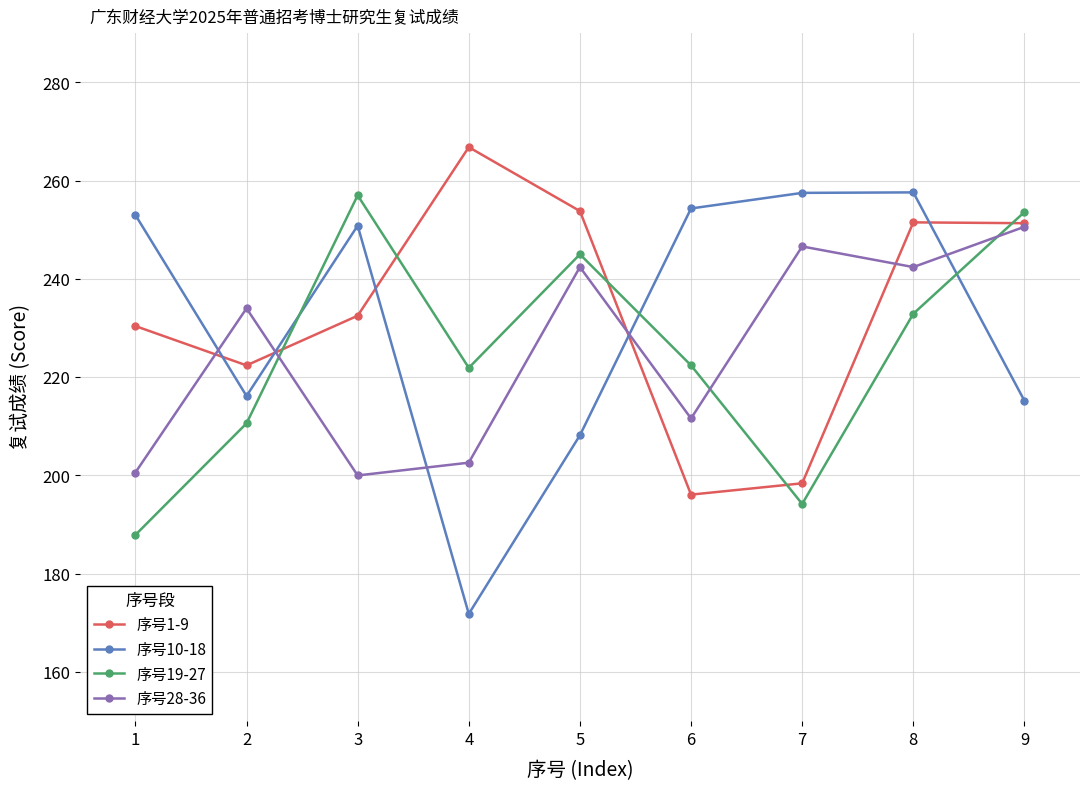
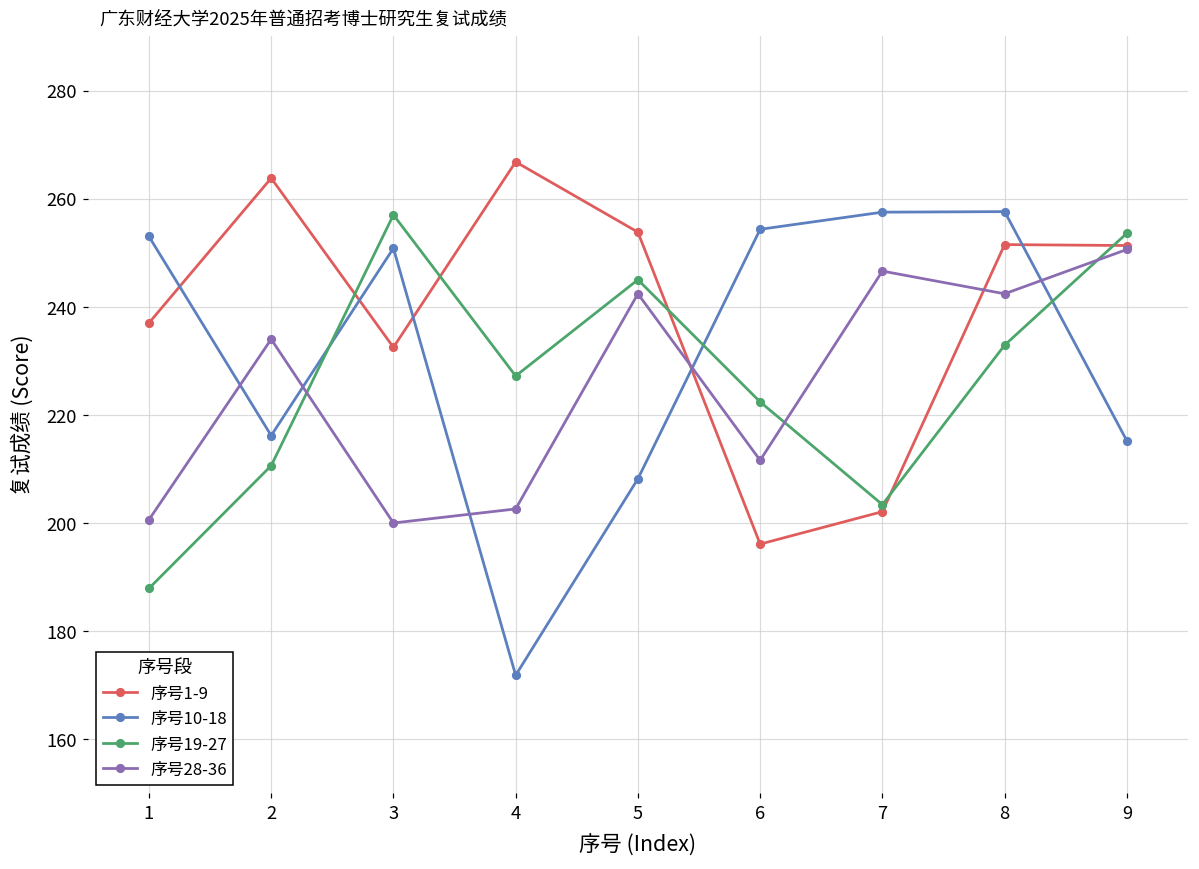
  {
    "序号1-9": {
-     "1": 230,
-     "2": 222,
+     "1": 237,
+     "2": 264,
      "3": 233,
      "4": 267,
      "5": 254,
      "6": 196,
-     "7": 198,
+     "7": 202,
      "8": 252,
      "9": 251
    },
    "序号19-27": {
      "1": 188,
      "2": 211,
      "3": 257,
-     "4": 222,
+     "4": 227,
      "5": 245,
      "6": 222,
-     "7": 194,
+     "7": 203,
      "8": 233,
      "9": 254
    }
  }
